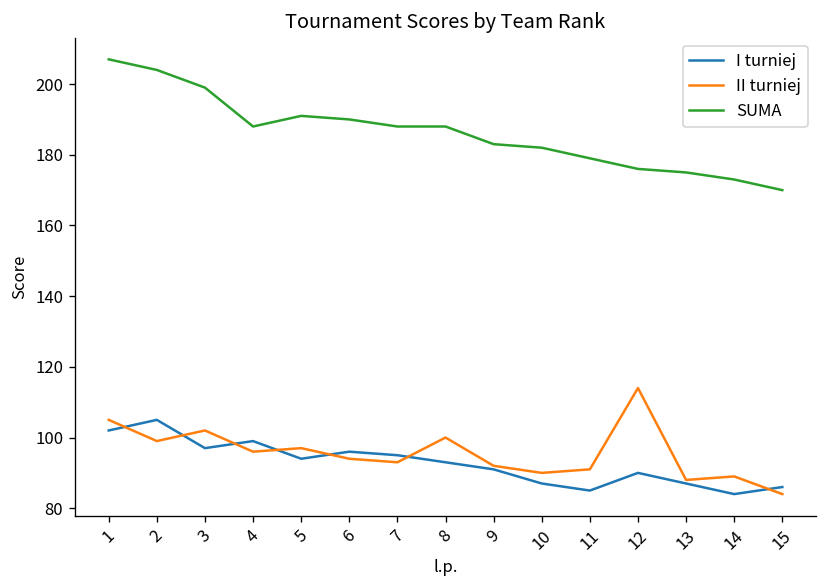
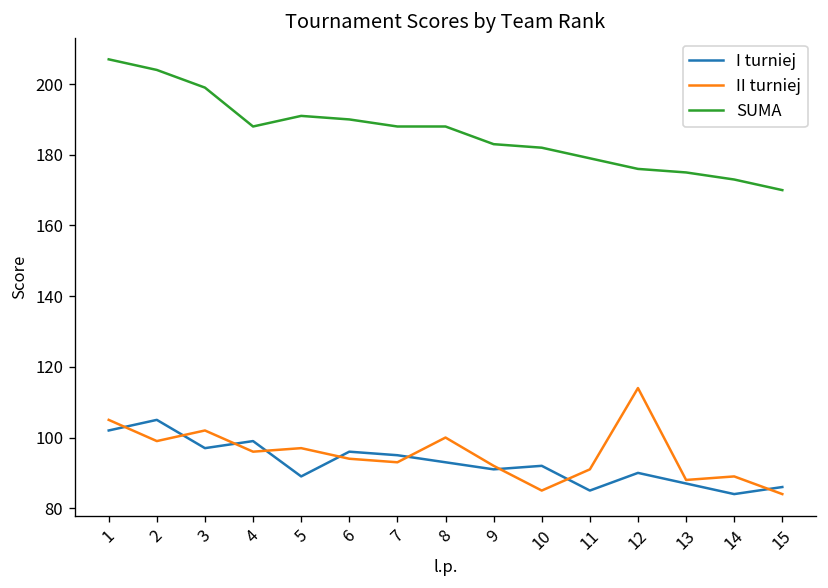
  {
    "I turniej": {
      "1": 102,
      "2": 105,
      "3": 97,
      "4": 99,
-     "5": 94,
+     "5": 89,
      "6": 96,
      "7": 95,
      "8": 93,
      "9": 91,
-     "10": 87,
+     "10": 92,
      "11": 85,
      "12": 90,
      "13": 87,
      "14": 84,
      "15": 86
    },
    "II turniej": {
      "1": 105,
      "2": 99,
      "3": 102,
      "4": 96,
      "5": 97,
      "6": 94,
      "7": 93,
      "8": 100,
      "9": 92,
-     "10": 90,
+     "10": 85,
      "11": 91,
      "12": 114,
      "13": 88,
      "14": 89,
      "15": 84
    },
    "SUMA": {
      "1": 207,
      "2": 204,
      "3": 199,
      "4": 188,
      "5": 191,
      "6": 190,
      "7": 188,
      "8": 188,
      "9": 183,
      "10": 182,
      "11": 179,
      "12": 176,
      "13": 175,
      "14": 173,
      "15": 170
    }
  }
